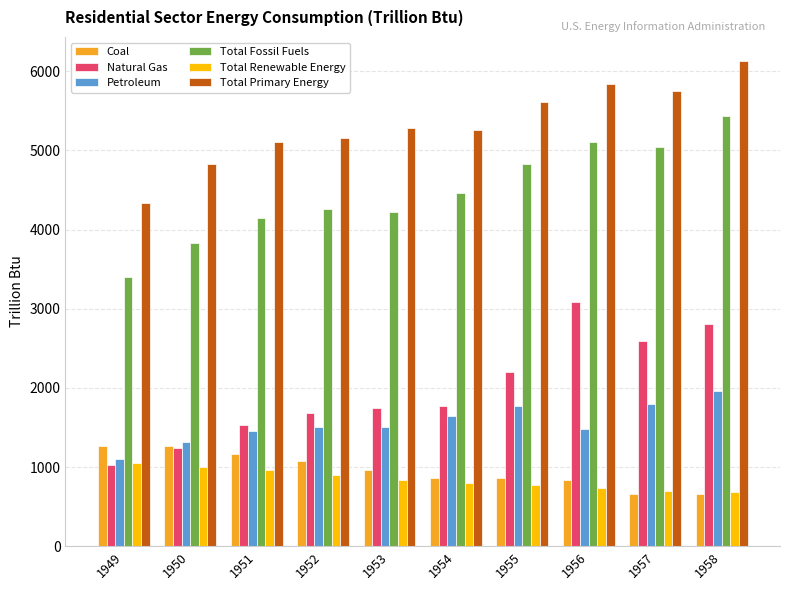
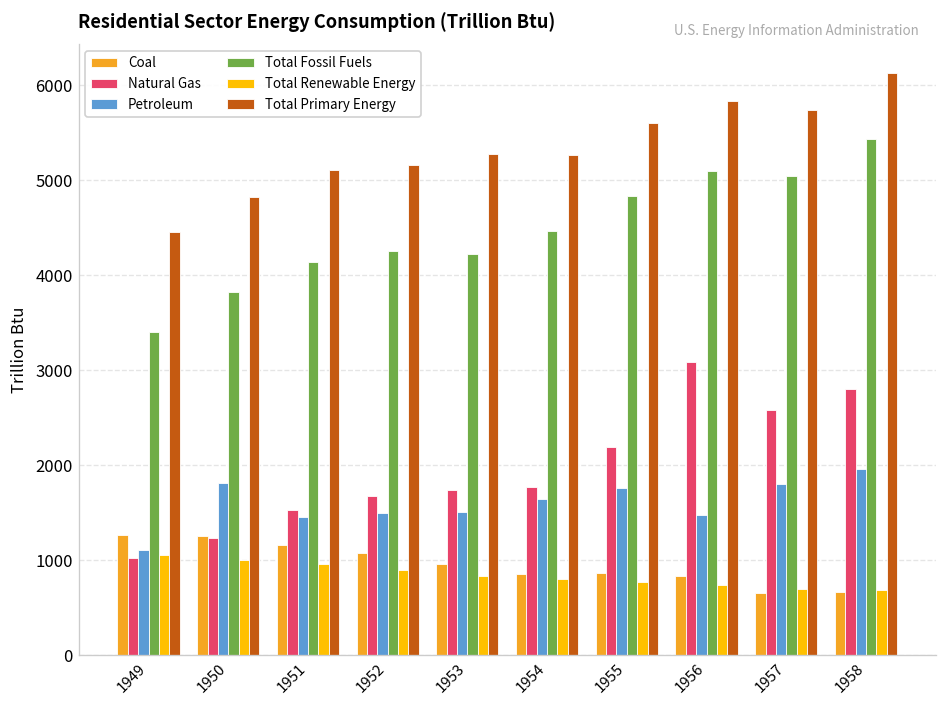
  {
    "Natural Gas": {
      "1949": 1000,
      "1950": 1200,
      "1951": 1500,
      "1952": 1700,
      "1953": 1700,
      "1954": 1800,
      "1955": 2200,
      "1956": 3100,
      "1957": 2600,
      "1958": 2800
    },
    "Petroleum": {
      "1949": 1100,
-     "1950": 1300,
+     "1950": 1800,
      "1951": 1500,
      "1952": 1500,
      "1953": 1500,
      "1954": 1600,
      "1955": 1800,
      "1956": 1500,
      "1957": 1800,
      "1958": 2000
    },
    "Total Fossil Fuels": {
      "1949": 3400,
      "1950": 3800,
      "1951": 4100,
      "1952": 4300,
      "1953": 4200,
      "1954": 4500,
      "1955": 4800,
      "1956": 5100,
      "1957": 5000,
      "1958": 5400
    },
    "Total Primary Energy": {
-     "1949": 4300,
+     "1949": 4500,
      "1950": 4800,
      "1951": 5100,
      "1952": 5200,
      "1953": 5300,
      "1954": 5300,
      "1955": 5600,
      "1956": 5800,
      "1957": 5700,
      "1958": 6100
    }
  }
